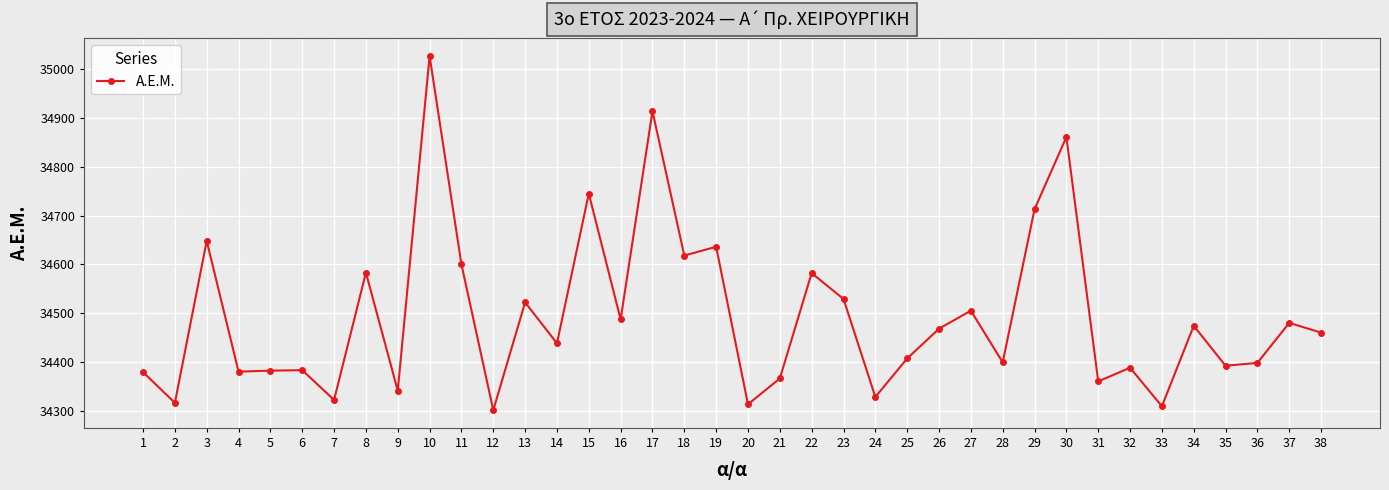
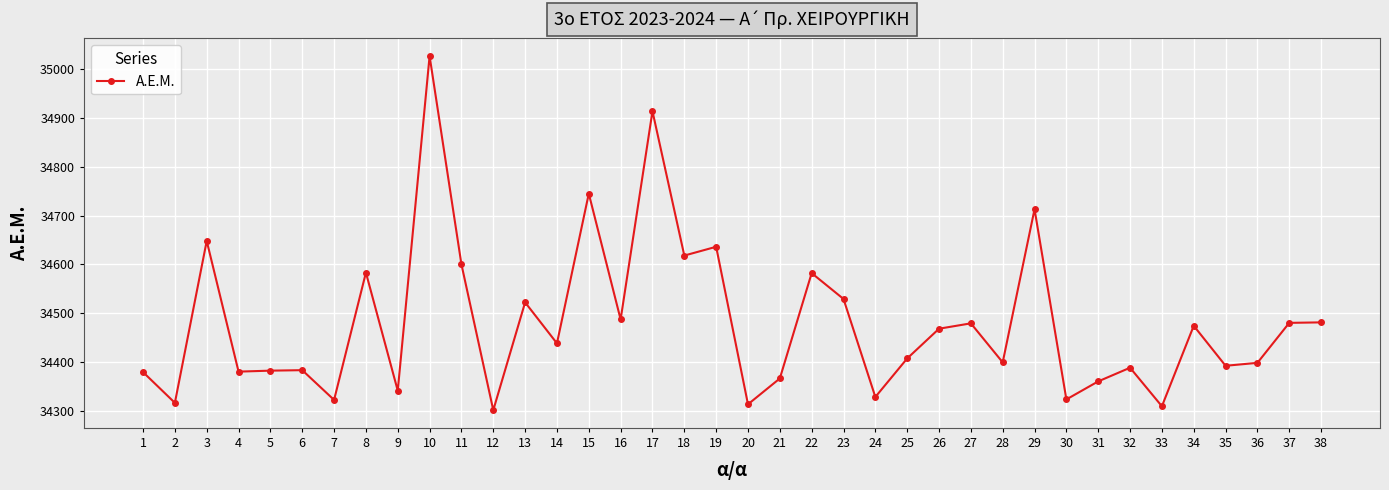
  {
    "1": 34380,
    "2": 34320,
    "3": 34650,
    "4": 34380,
    "5": 34380,
    "6": 34380,
    "7": 34320,
    "8": 34580,
    "9": 34340,
    "10": 35030,
    "11": 34600,
    "12": 34300,
    "13": 34520,
    "14": 34440,
    "15": 34750,
    "16": 34490,
    "17": 34910,
    "18": 34620,
    "19": 34640,
    "20": 34310,
    "21": 34370,
    "22": 34580,
    "23": 34530,
    "24": 34330,
    "25": 34410,
    "26": 34470,
-   "27": 34510,
+   "27": 34480,
    "28": 34400,
    "29": 34710,
-   "30": 34860,
+   "30": 34320,
    "31": 34360,
    "32": 34390,
    "33": 34310,
    "34": 34470,
    "35": 34390,
    "36": 34400,
    "37": 34480,
-   "38": 34460
+   "38": 34480
  }
